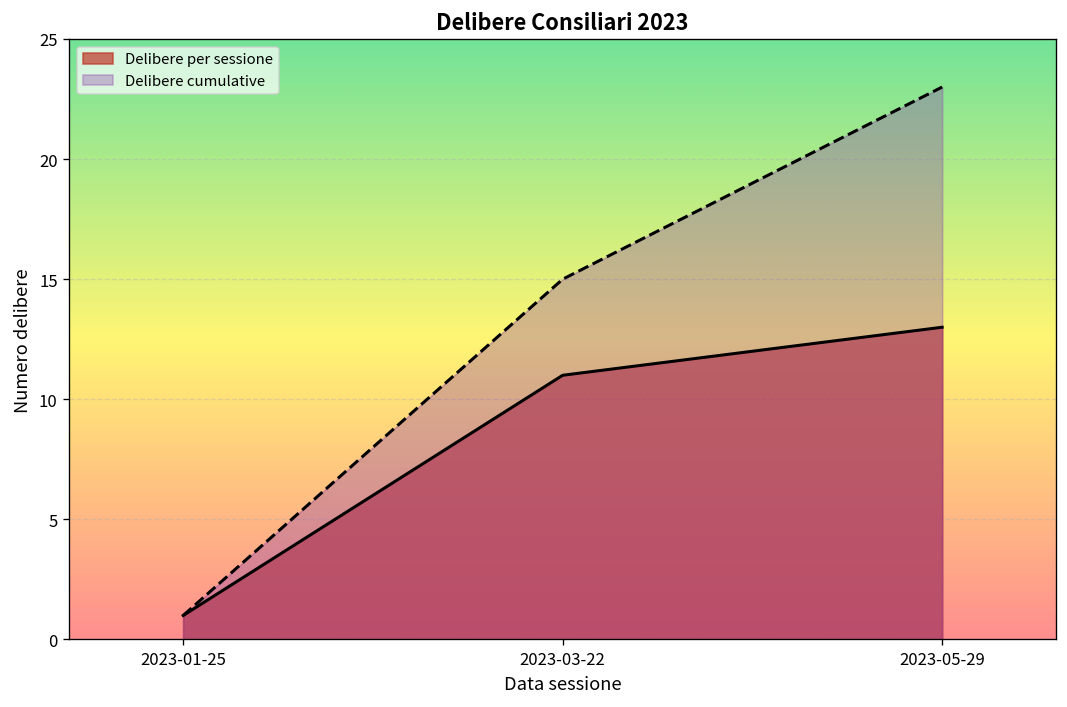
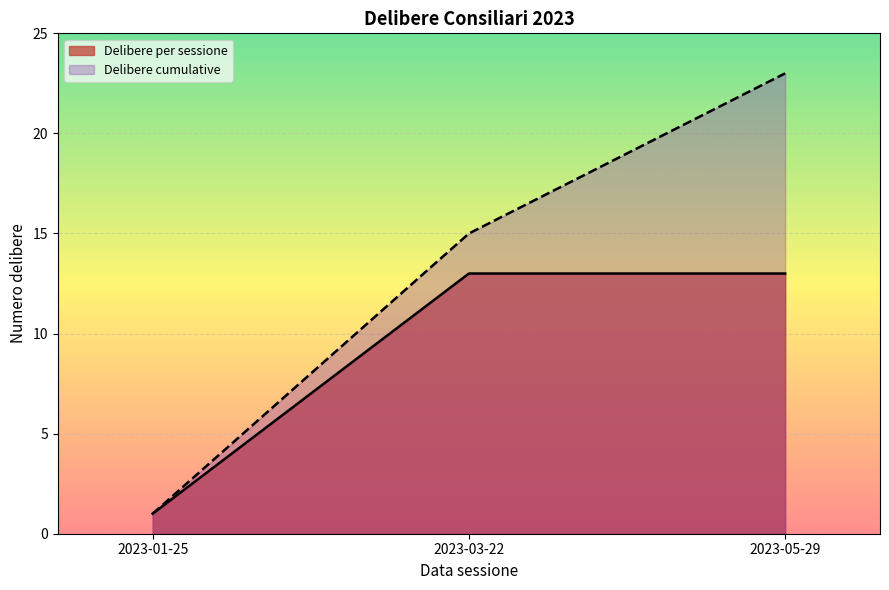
  {
    "Delibere per sessione": {
-     "2023-03-22": 11,
+     "2023-03-22": 13,
      "2023-05-29": 13
    },
    "Delibere cumulative": {
      "2023-03-22": 15,
      "2023-05-29": 23
    }
  }
